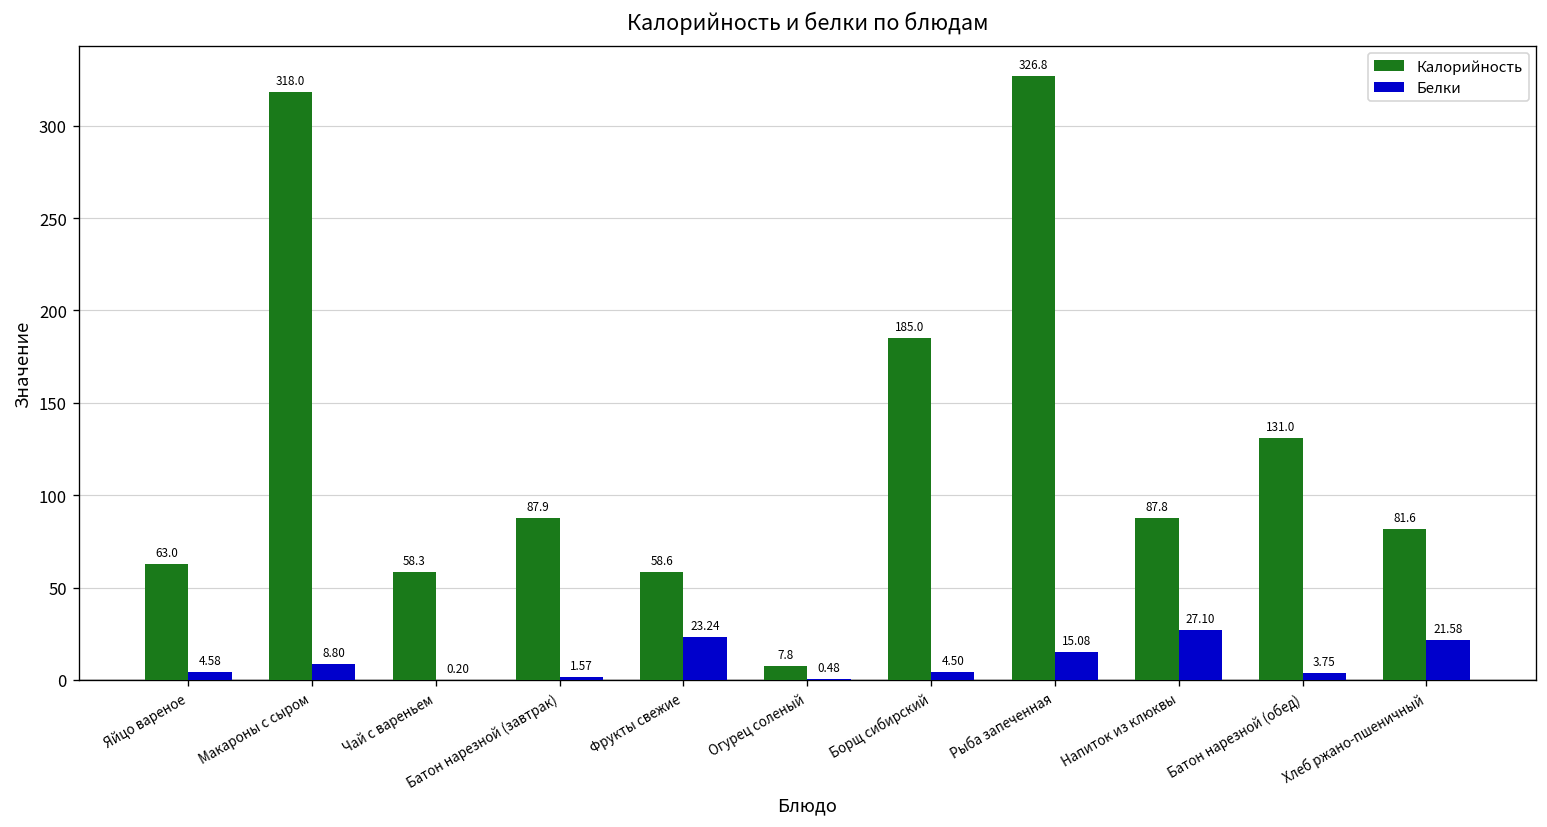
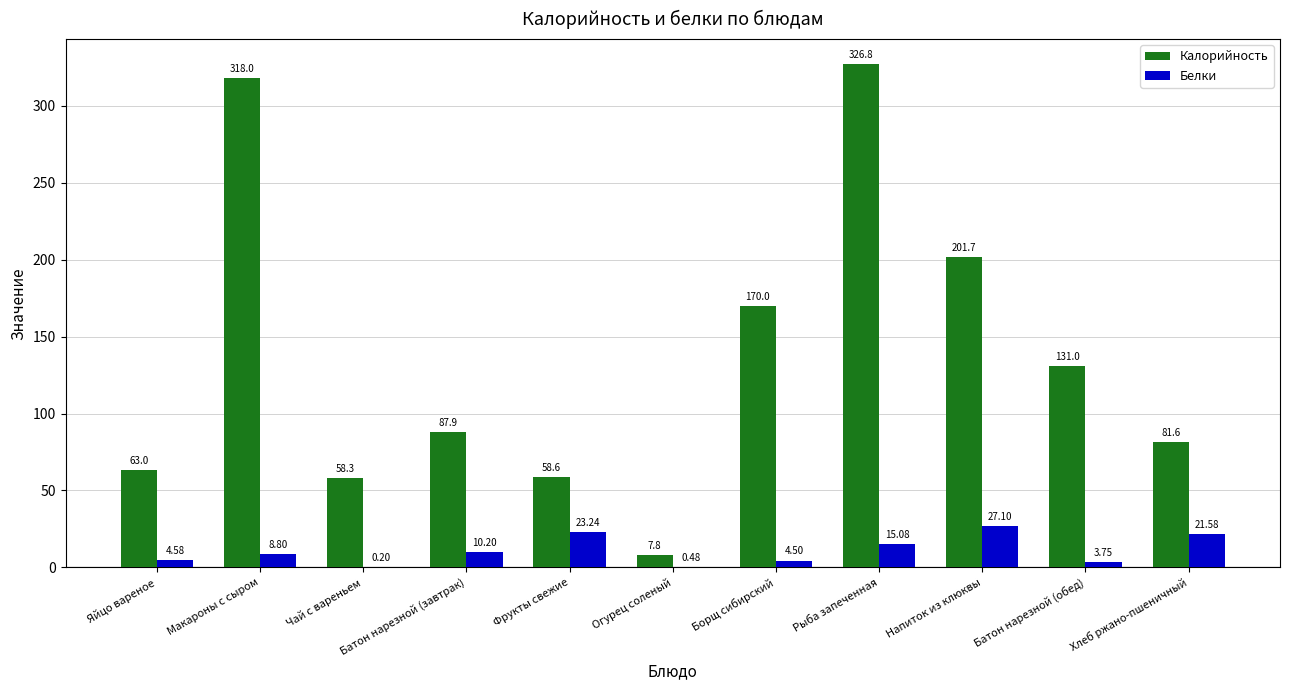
  {
    "Калорийность": {
      "Яйцо вареное": 63.0,
      "Макароны с сыром": 318.0,
      "Чай с вареньем": 58.3,
      "Батон нарезной (завтрак)": 87.9,
      "Фрукты свежие": 58.6,
      "Огурец соленый": 7.8,
-     "Борщ сибирский": 185.0,
+     "Борщ сибирский": 170.0,
      "Рыба запеченная": 326.8,
-     "Напиток из клюквы": 87.8,
+     "Напиток из клюквы": 201.7,
      "Батон нарезной (обед)": 131.0,
      "Хлеб ржано-пшеничный": 81.6
    },
    "Белки": {
      "Яйцо вареное": 4.58,
      "Макароны с сыром": 8.80,
      "Чай с вареньем": 0.20,
-     "Батон нарезной (завтрак)": 1.57,
+     "Батон нарезной (завтрак)": 10.20,
      "Фрукты свежие": 23.24,
      "Огурец соленый": 0.48,
      "Борщ сибирский": 4.50,
      "Рыба запеченная": 15.08,
      "Напиток из клюквы": 27.10,
      "Батон нарезной (обед)": 3.75,
      "Хлеб ржано-пшеничный": 21.58
    }
  }
